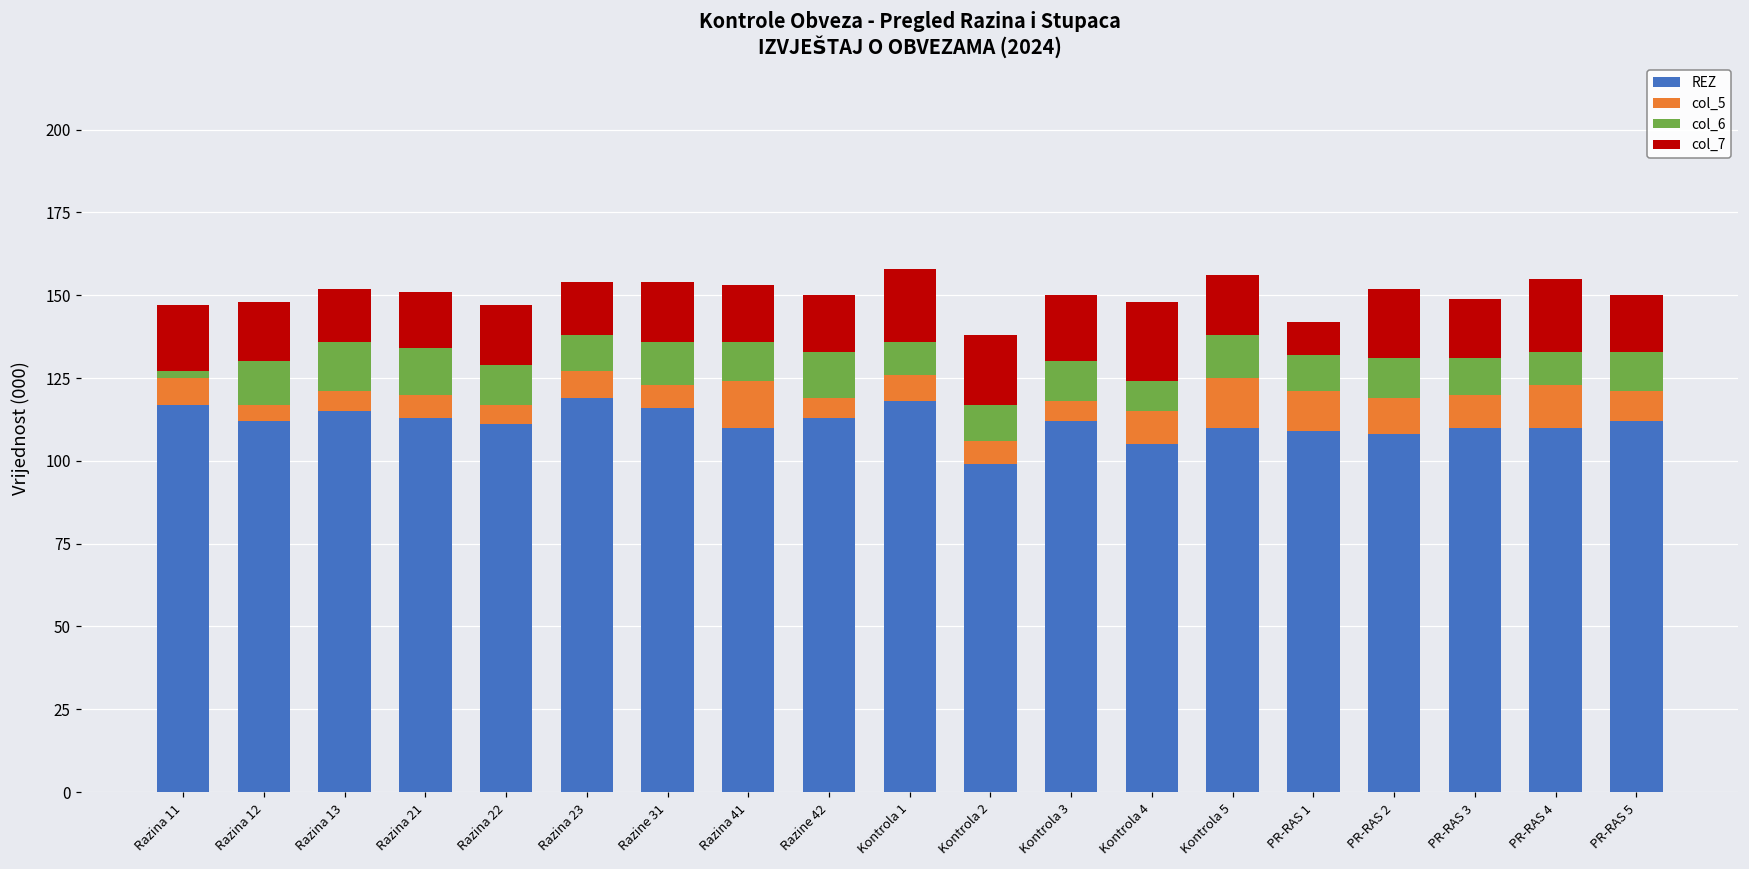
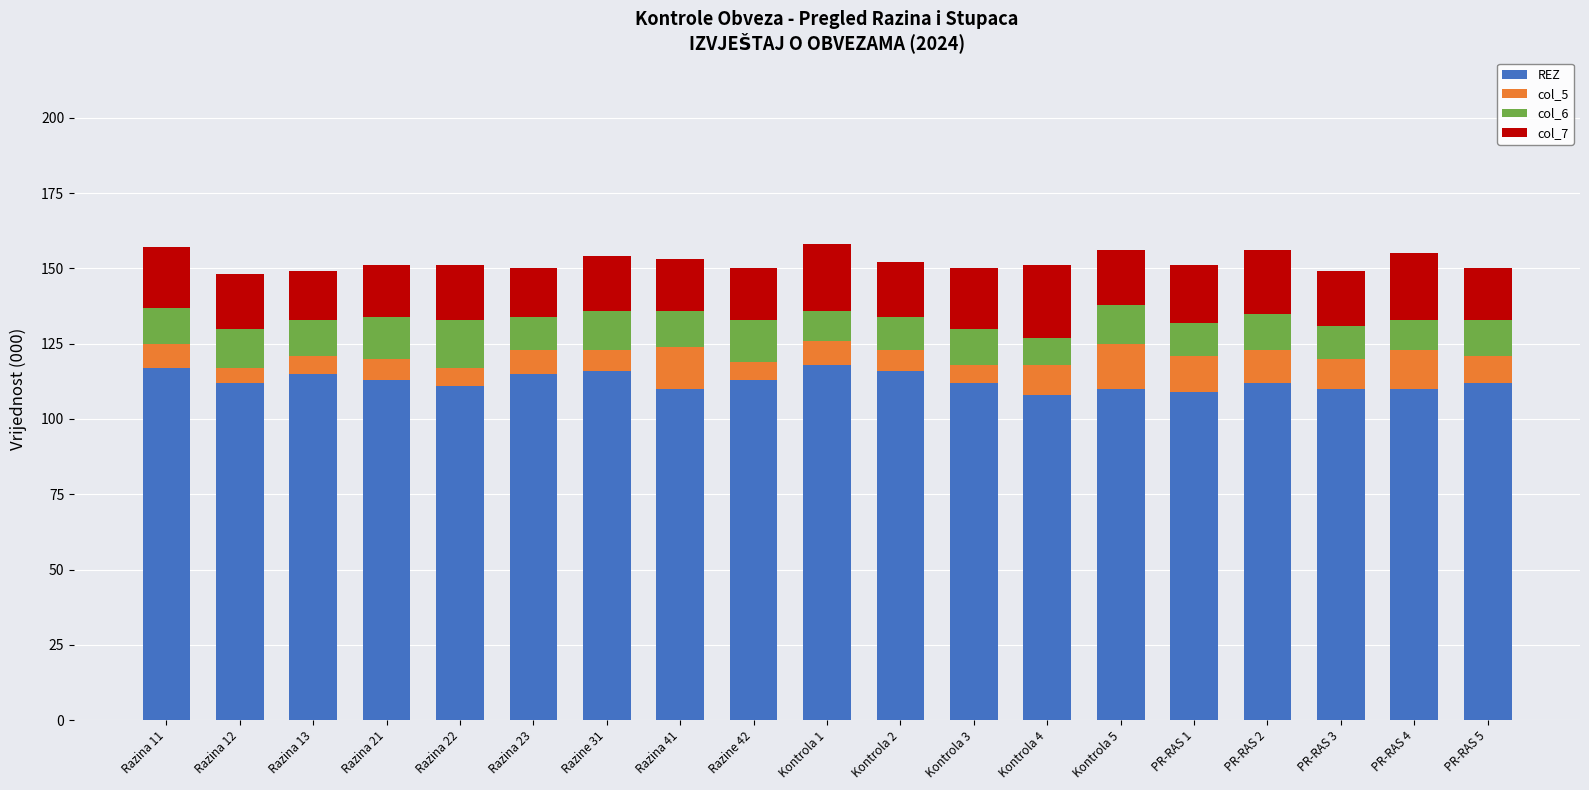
  {
    "REZ": {
      "Razina 11": 117,
      "Razina 12": 112,
      "Razina 13": 115,
      "Razina 21": 113,
      "Razina 22": 111,
-     "Razina 23": 119,
+     "Razina 23": 115,
      "Razine 31": 116,
      "Razina 41": 110,
      "Razine 42": 113,
      "Kontrola 1": 118,
-     "Kontrola 2": 99,
+     "Kontrola 2": 116,
      "Kontrola 3": 112,
-     "Kontrola 4": 105,
+     "Kontrola 4": 108,
      "Kontrola 5": 110,
      "PR-RAS 1": 109,
-     "PR-RAS 2": 108,
+     "PR-RAS 2": 112,
      "PR-RAS 3": 110,
      "PR-RAS 4": 110,
      "PR-RAS 5": 112
    },
    "col_5": {
      "Razina 11": 8,
      "Razina 12": 5,
      "Razina 13": 6,
      "Razina 21": 7,
      "Razina 22": 6,
      "Razina 23": 8,
      "Razine 31": 7,
      "Razina 41": 14,
      "Razine 42": 6,
      "Kontrola 1": 8,
      "Kontrola 2": 7,
      "Kontrola 3": 6,
      "Kontrola 4": 10,
      "Kontrola 5": 15,
      "PR-RAS 1": 12,
      "PR-RAS 2": 11,
      "PR-RAS 3": 10,
      "PR-RAS 4": 13,
      "PR-RAS 5": 9
    },
    "col_6": {
-     "Razina 11": 2,
+     "Razina 11": 12,
      "Razina 12": 13,
-     "Razina 13": 15,
+     "Razina 13": 12,
      "Razina 21": 14,
-     "Razina 22": 12,
+     "Razina 22": 16,
      "Razina 23": 11,
      "Razine 31": 13,
      "Razina 41": 12,
      "Razine 42": 14,
      "Kontrola 1": 10,
      "Kontrola 2": 11,
      "Kontrola 3": 12,
      "Kontrola 4": 9,
      "Kontrola 5": 13,
      "PR-RAS 1": 11,
      "PR-RAS 2": 12,
      "PR-RAS 3": 11,
      "PR-RAS 4": 10,
      "PR-RAS 5": 12
    },
    "col_7": {
      "Razina 11": 20,
      "Razina 12": 18,
      "Razina 13": 16,
      "Razina 21": 17,
      "Razina 22": 18,
      "Razina 23": 16,
      "Razine 31": 18,
      "Razina 41": 17,
      "Razine 42": 17,
      "Kontrola 1": 22,
-     "Kontrola 2": 21,
+     "Kontrola 2": 18,
      "Kontrola 3": 20,
      "Kontrola 4": 24,
      "Kontrola 5": 18,
-     "PR-RAS 1": 10,
+     "PR-RAS 1": 19,
      "PR-RAS 2": 21,
      "PR-RAS 3": 18,
      "PR-RAS 4": 22,
      "PR-RAS 5": 17
    }
  }
